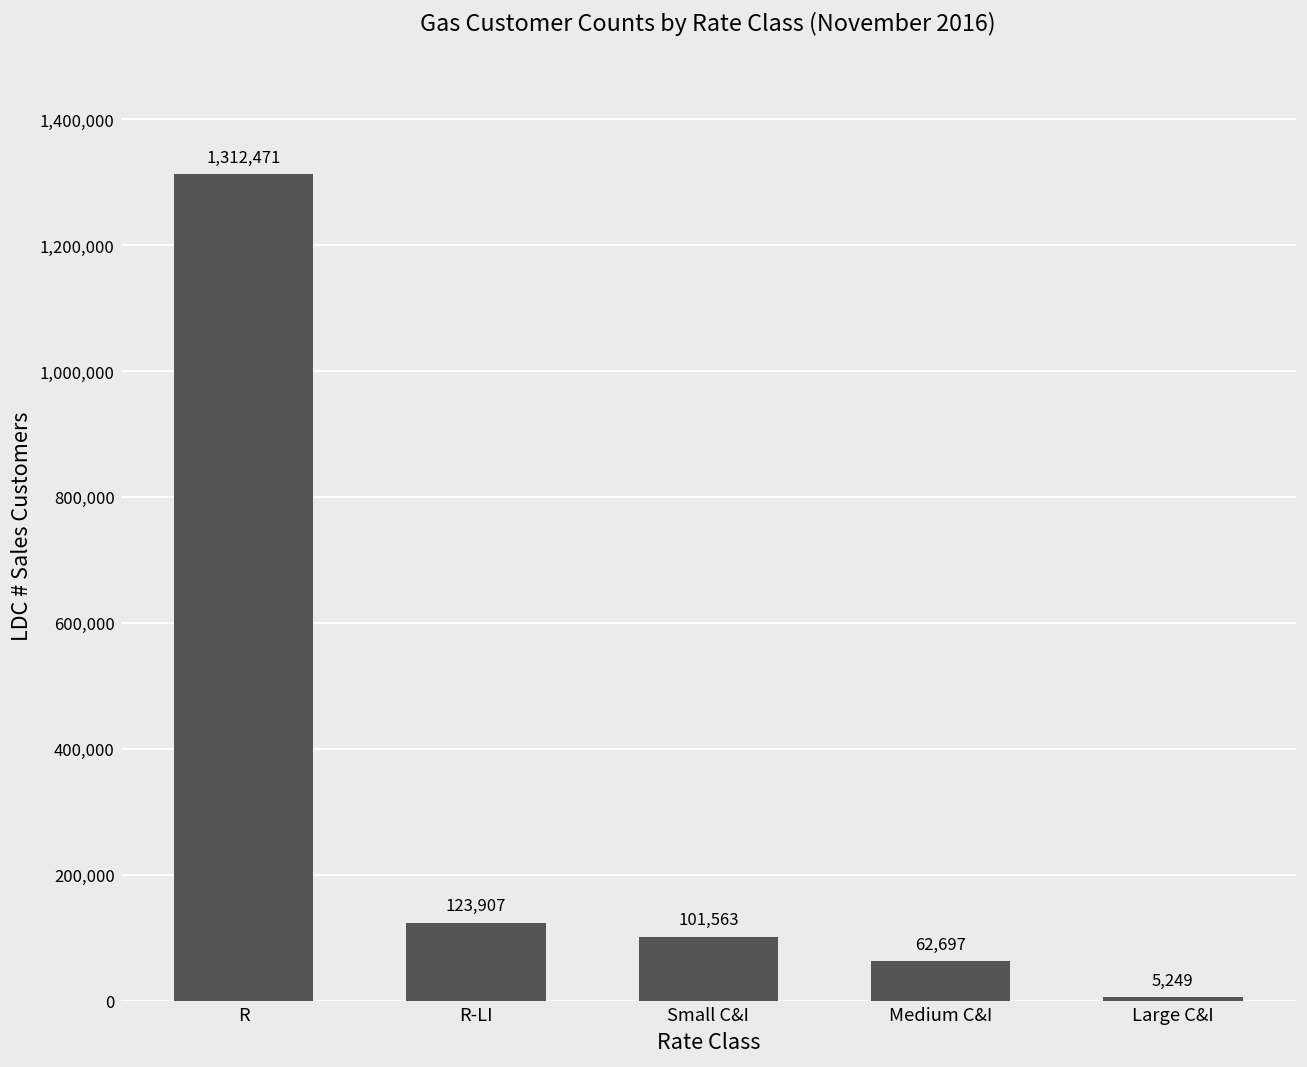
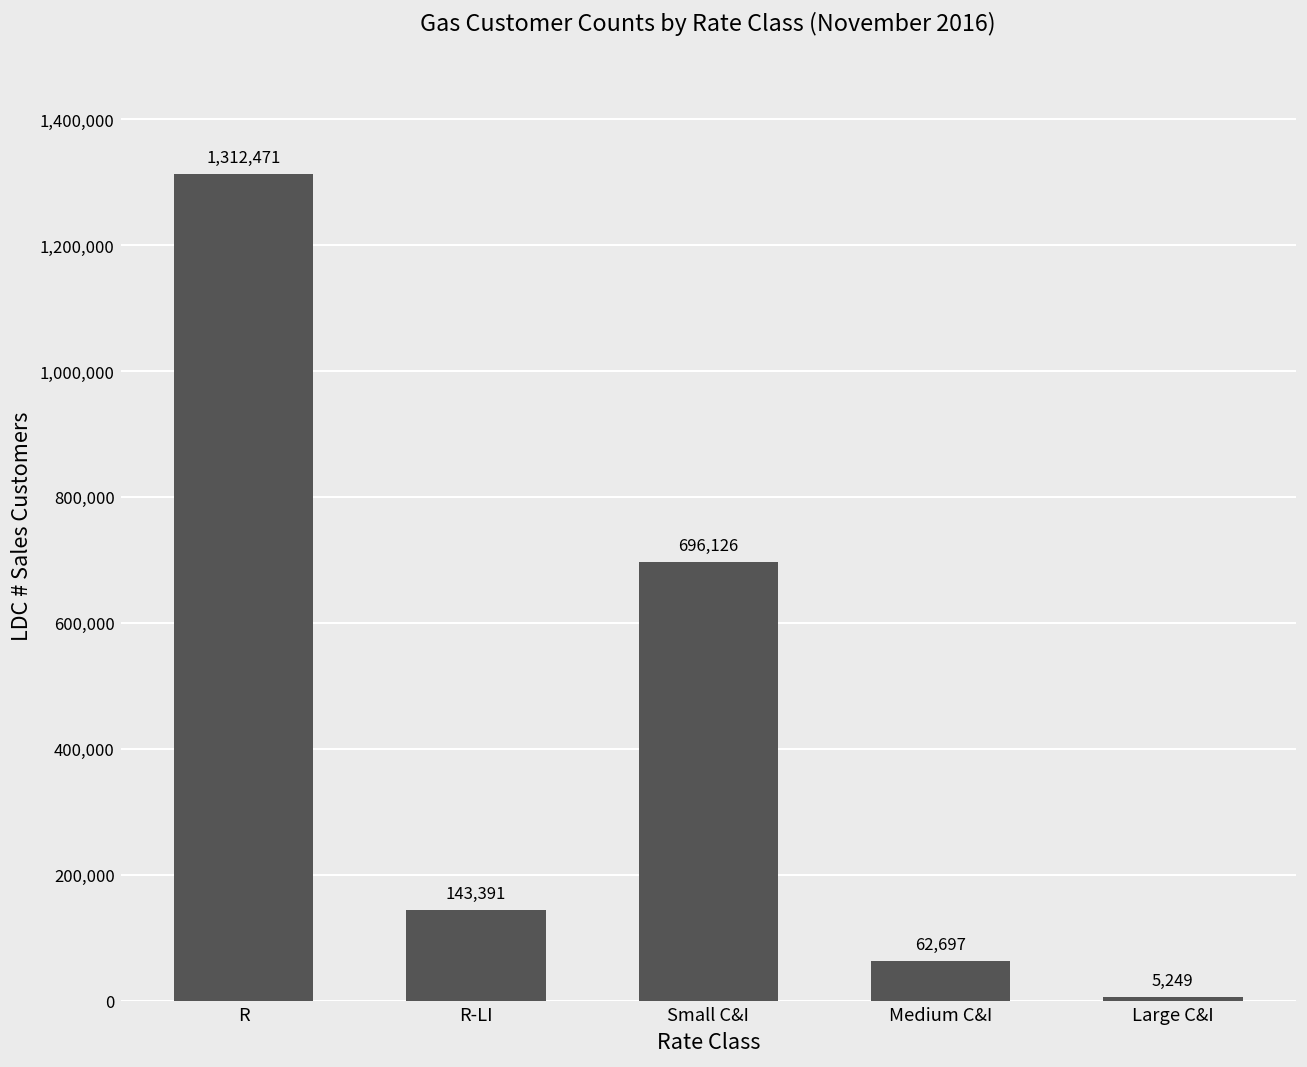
  {
    "R": "1,312,471",
-   "R-LI": "123,907",
-   "Small C&I": "101,563",
+   "R-LI": "143,391",
+   "Small C&I": "696,126",
    "Medium C&I": "62,697",
    "Large C&I": "5,249"
  }
